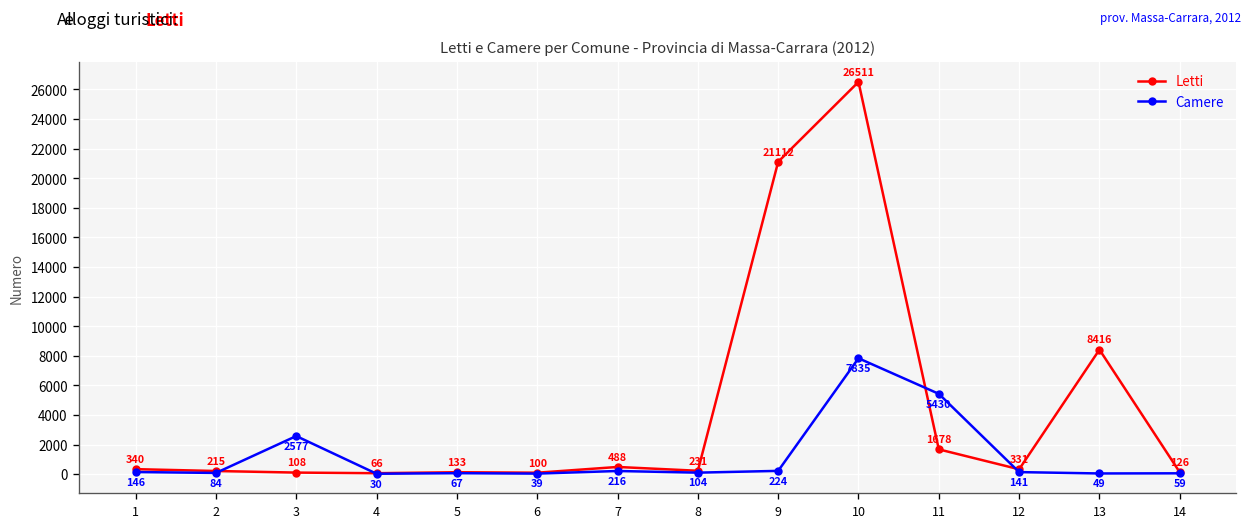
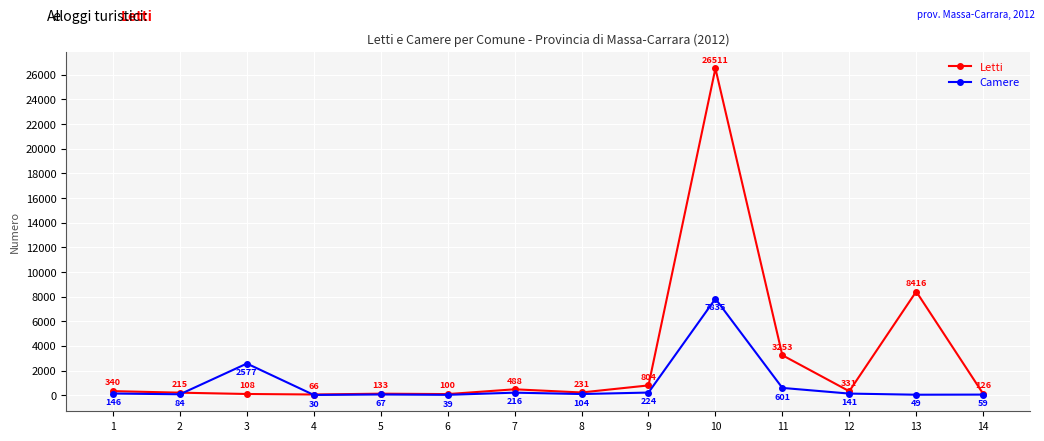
  {
    "Letti": {
      "3": 108,
      "7": 488,
-     "9": 21112,
+     "9": 804,
      "10": 26511,
-     "11": 1678,
+     "11": 3253,
      "13": 8416
    },
    "Camere": {
      "3": 2577,
      "7": 216,
      "9": 224,
      "10": 7835,
-     "11": 5430,
+     "11": 601,
      "13": 49
    }
  }
